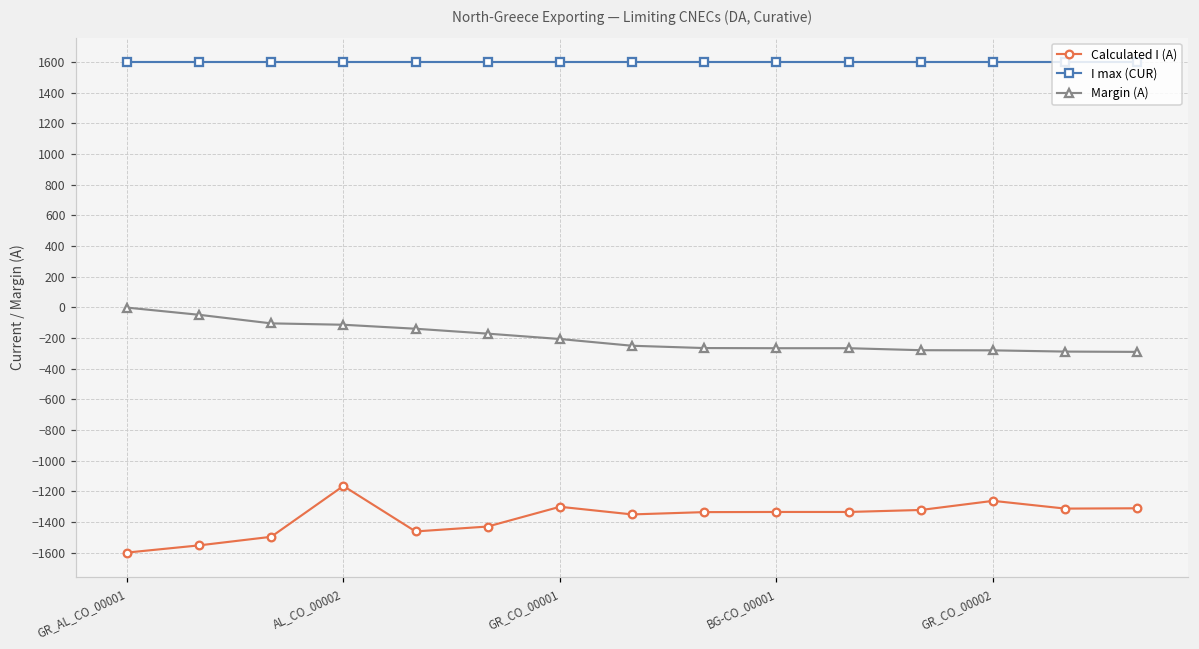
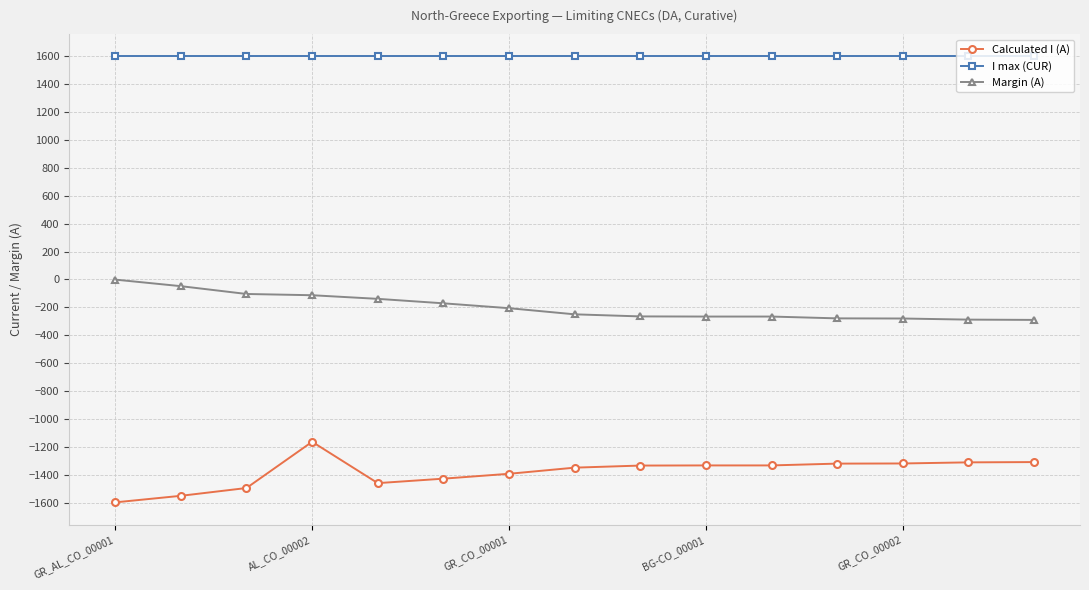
  {
    "Calculated I (A)": {
      "GR_AL_CO_00001": -1600,
      "AL_CO_00002": -1160,
-     "GR_CO_00001": -1300,
+     "GR_CO_00001": -1390,
      "BG-CO_00001": -1330,
-     "GR_CO_00002": -1260
+     "GR_CO_00002": -1320
    },
    "I max (CUR)": {
      "GR_AL_CO_00001": 1600,
      "AL_CO_00002": 1600,
      "GR_CO_00001": 1600,
      "BG-CO_00001": 1600,
      "GR_CO_00002": 1600
    },
    "Margin (A)": {
      "GR_AL_CO_00001": 0,
      "AL_CO_00002": -110,
      "GR_CO_00001": -210,
      "BG-CO_00001": -270,
      "GR_CO_00002": -280
    }
  }
